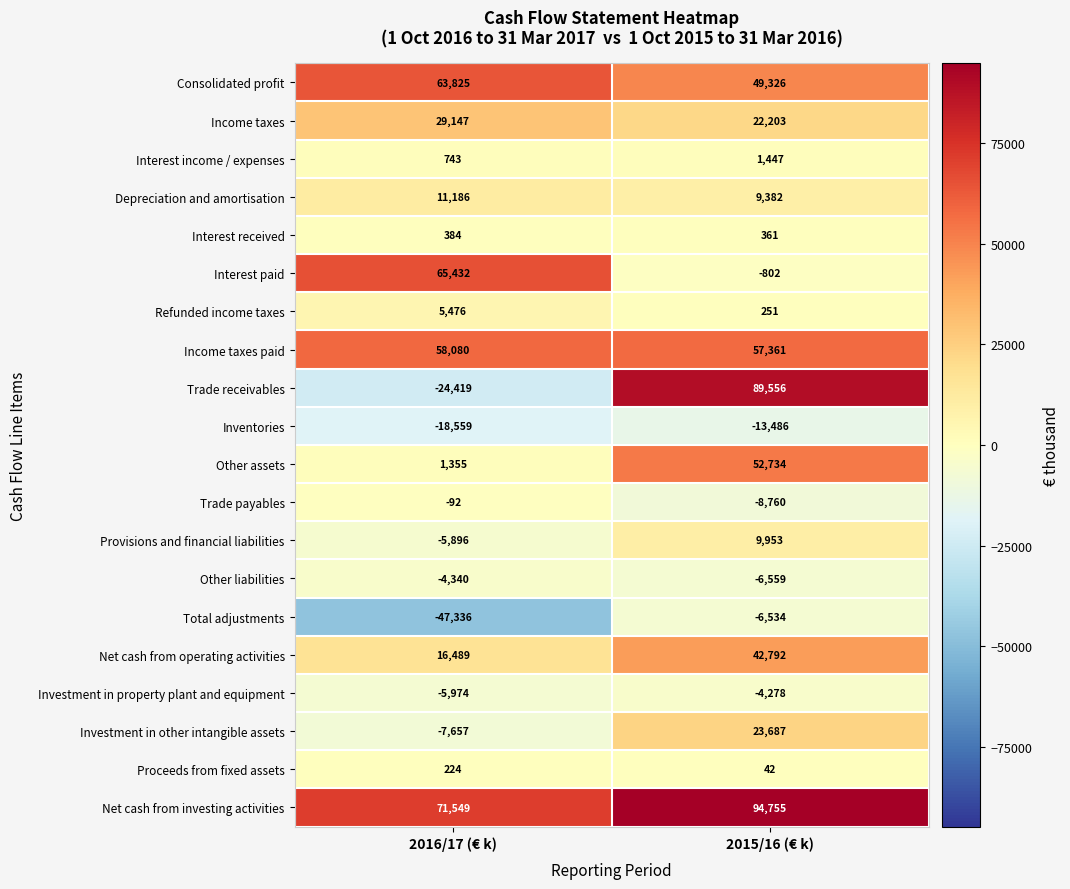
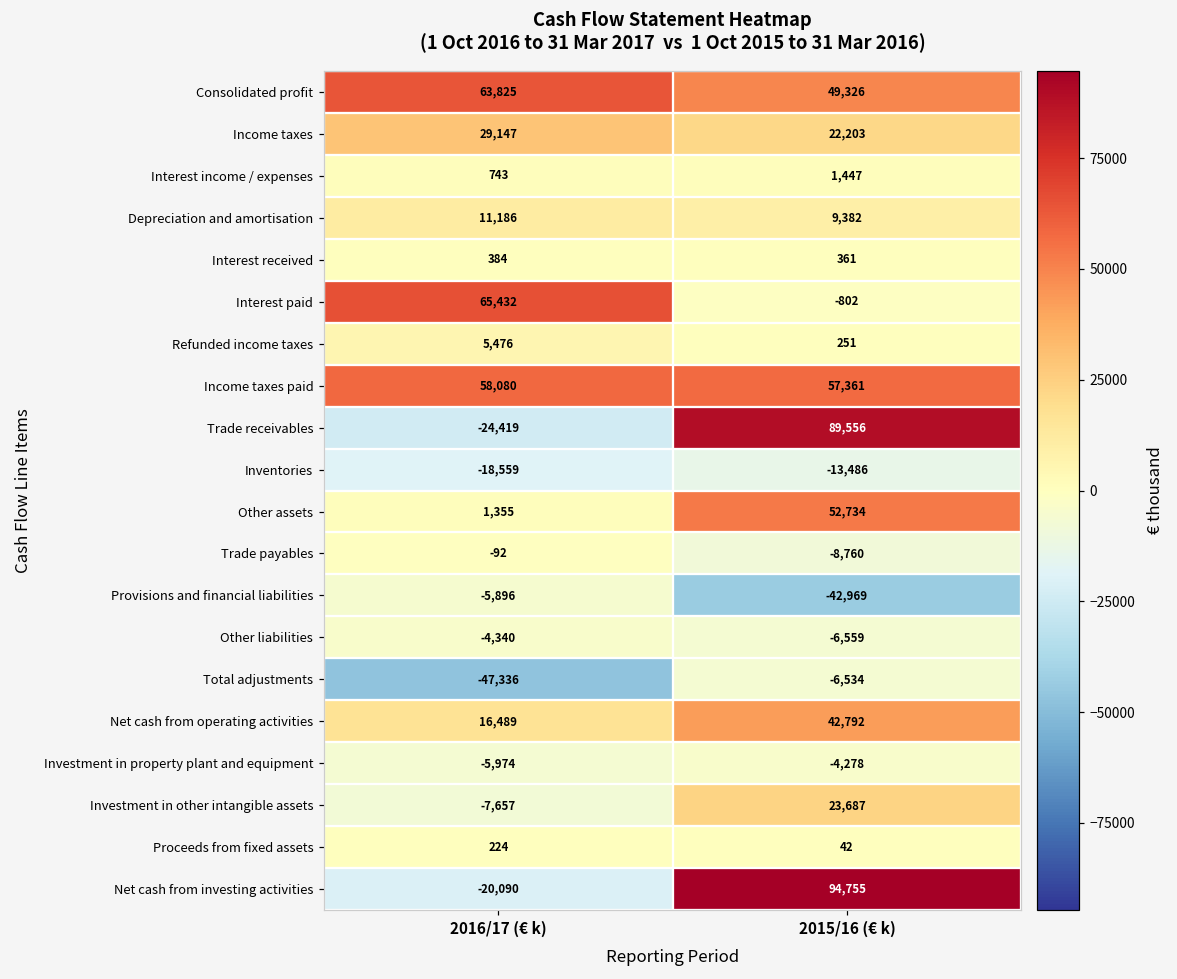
  {
    "Consolidated profit": {
      "2016/17 (€ k)": "63,825",
      "2015/16 (€ k)": "49,326"
    },
    "Income taxes": {
      "2016/17 (€ k)": "29,147",
      "2015/16 (€ k)": "22,203"
    },
    "Interest income / expenses": {
      "2016/17 (€ k)": "743",
      "2015/16 (€ k)": "1,447"
    },
    "Depreciation and amortisation": {
      "2016/17 (€ k)": "11,186",
      "2015/16 (€ k)": "9,382"
    },
    "Interest received": {
      "2016/17 (€ k)": "384",
      "2015/16 (€ k)": "361"
    },
    "Interest paid": {
      "2016/17 (€ k)": "65,432",
      "2015/16 (€ k)": "-802"
    },
    "Refunded income taxes": {
      "2016/17 (€ k)": "5,476",
      "2015/16 (€ k)": "251"
    },
    "Income taxes paid": {
      "2016/17 (€ k)": "58,080",
      "2015/16 (€ k)": "57,361"
    },
    "Trade receivables": {
      "2016/17 (€ k)": "-24,419",
      "2015/16 (€ k)": "89,556"
    },
    "Inventories": {
      "2016/17 (€ k)": "-18,559",
      "2015/16 (€ k)": "-13,486"
    },
    "Other assets": {
      "2016/17 (€ k)": "1,355",
      "2015/16 (€ k)": "52,734"
    },
    "Trade payables": {
      "2016/17 (€ k)": "-92",
      "2015/16 (€ k)": "-8,760"
    },
    "Provisions and financial liabilities": {
      "2016/17 (€ k)": "-5,896",
-     "2015/16 (€ k)": "9,953"
+     "2015/16 (€ k)": "-42,969"
    },
    "Other liabilities": {
      "2016/17 (€ k)": "-4,340",
      "2015/16 (€ k)": "-6,559"
    },
    "Total adjustments": {
      "2016/17 (€ k)": "-47,336",
      "2015/16 (€ k)": "-6,534"
    },
    "Net cash from operating activities": {
      "2016/17 (€ k)": "16,489",
      "2015/16 (€ k)": "42,792"
    },
    "Investment in property plant and equipment": {
      "2016/17 (€ k)": "-5,974",
      "2015/16 (€ k)": "-4,278"
    },
    "Investment in other intangible assets": {
      "2016/17 (€ k)": "-7,657",
      "2015/16 (€ k)": "23,687"
    },
    "Proceeds from fixed assets": {
      "2016/17 (€ k)": "224",
      "2015/16 (€ k)": "42"
    },
    "Net cash from investing activities": {
-     "2016/17 (€ k)": "71,549",
+     "2016/17 (€ k)": "-20,090",
      "2015/16 (€ k)": "94,755"
    }
  }
